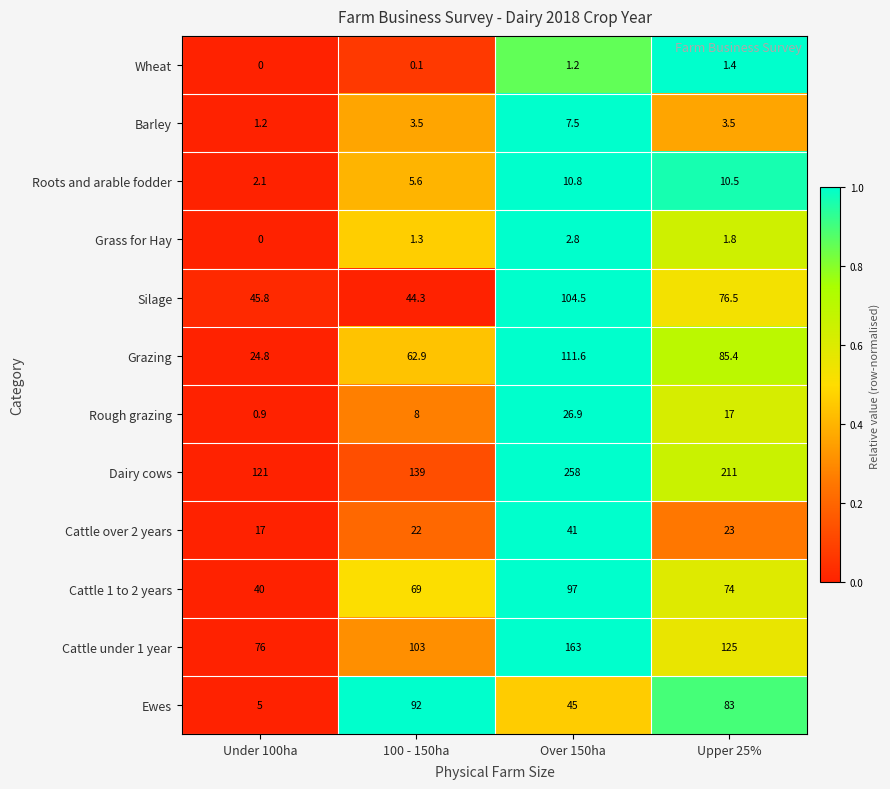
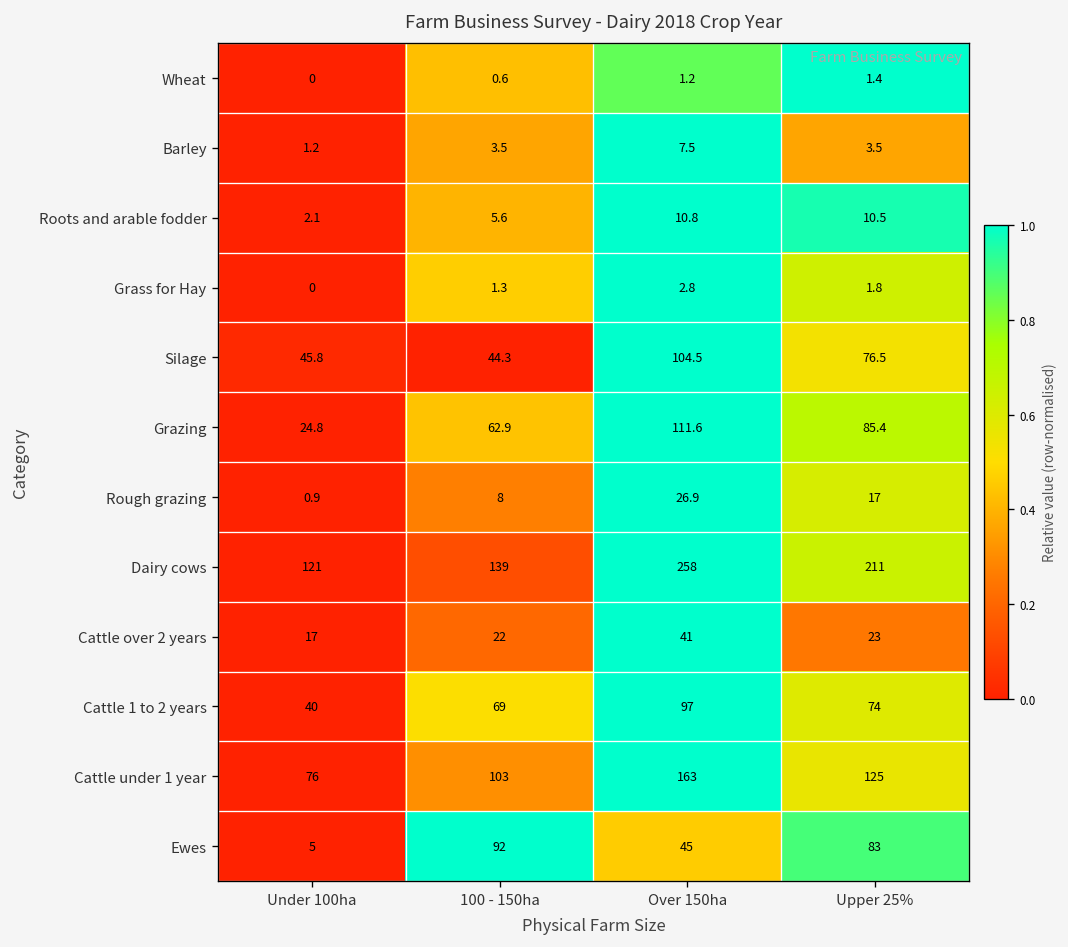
  {
    "Wheat": {
      "Under 100ha": 0,
-     "100 - 150ha": 0.1,
+     "100 - 150ha": 0.6,
      "Over 150ha": 1.2
    },
    "Barley": {
      "Under 100ha": 1.2,
      "100 - 150ha": 3.5,
      "Over 150ha": 7.5,
      "Upper 25%": 3.5
    },
    "Roots and arable fodder": {
      "Under 100ha": 2.1,
      "100 - 150ha": 5.6,
      "Over 150ha": 10.8,
      "Upper 25%": 10.5
    },
    "Grass for Hay": {
      "Under 100ha": 0,
      "100 - 150ha": 1.3,
      "Over 150ha": 2.8,
      "Upper 25%": 1.8
    },
    "Silage": {
      "Under 100ha": 45.8,
      "100 - 150ha": 44.3,
      "Over 150ha": 104.5,
      "Upper 25%": 76.5
    },
    "Grazing": {
      "Under 100ha": 24.8,
      "100 - 150ha": 62.9,
      "Over 150ha": 111.6,
      "Upper 25%": 85.4
    },
    "Rough grazing": {
      "Under 100ha": 0.9,
      "100 - 150ha": 8,
      "Over 150ha": 26.9,
      "Upper 25%": 17
    },
    "Dairy cows": {
      "Under 100ha": 121,
      "100 - 150ha": 139,
      "Over 150ha": 258,
      "Upper 25%": 211
    },
    "Cattle over 2 years": {
      "Under 100ha": 17,
      "100 - 150ha": 22,
      "Over 150ha": 41,
      "Upper 25%": 23
    },
    "Cattle 1 to 2 years": {
      "Under 100ha": 40,
      "100 - 150ha": 69,
      "Over 150ha": 97,
      "Upper 25%": 74
    },
    "Cattle under 1 year": {
      "Under 100ha": 76,
      "100 - 150ha": 103,
      "Over 150ha": 163,
      "Upper 25%": 125
    },
    "Ewes": {
      "Under 100ha": 5,
      "100 - 150ha": 92,
      "Over 150ha": 45,
      "Upper 25%": 83
    }
  }
